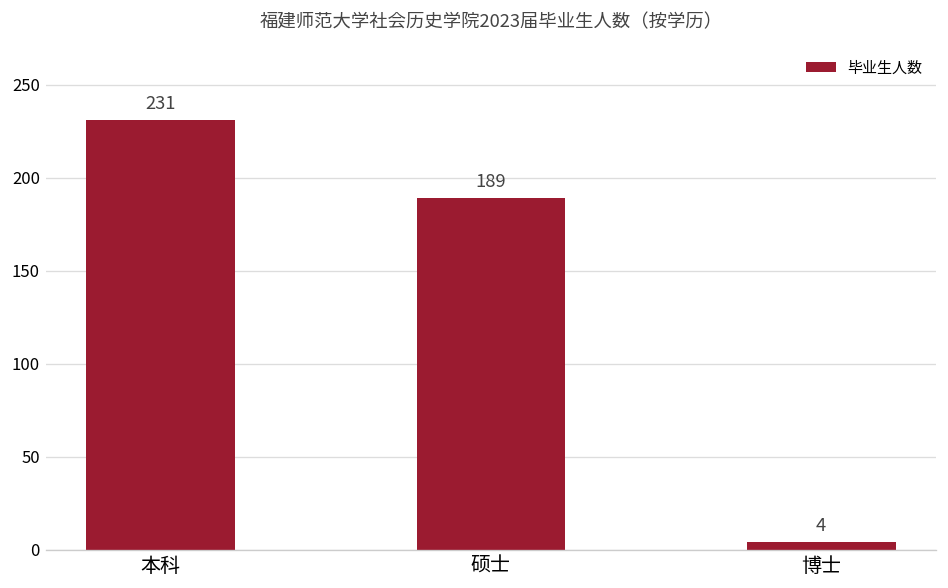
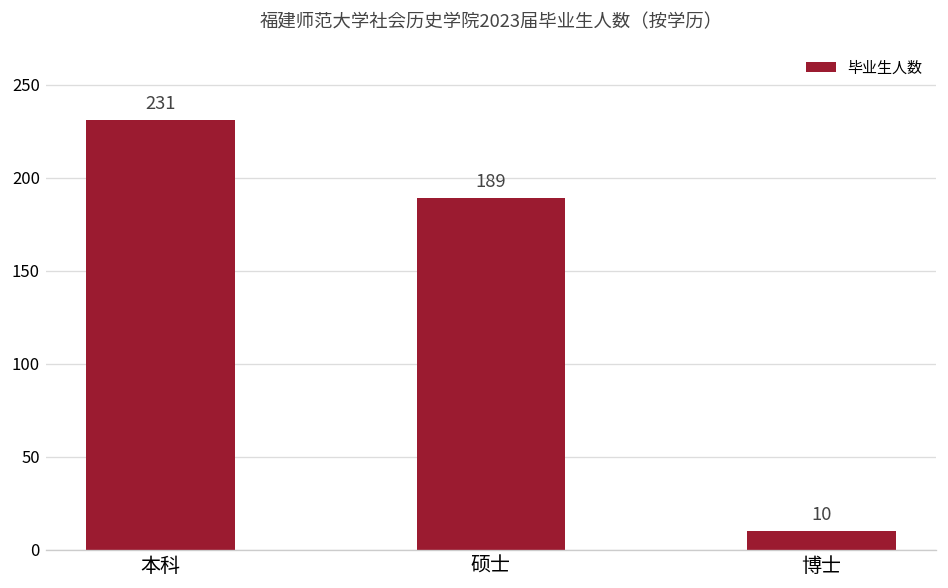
  {
    "本科": 231,
    "硕士": 189,
-   "博士": 4
+   "博士": 10
  }
